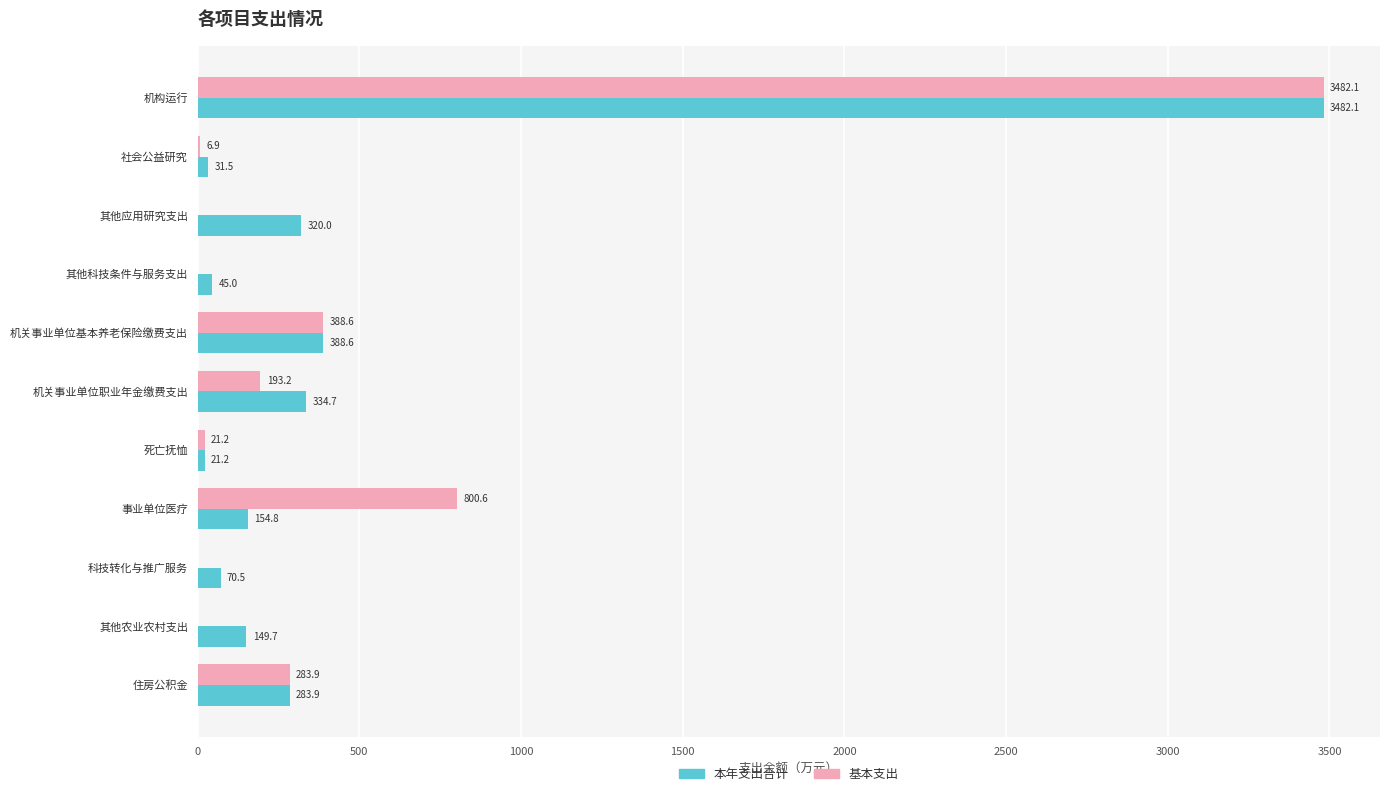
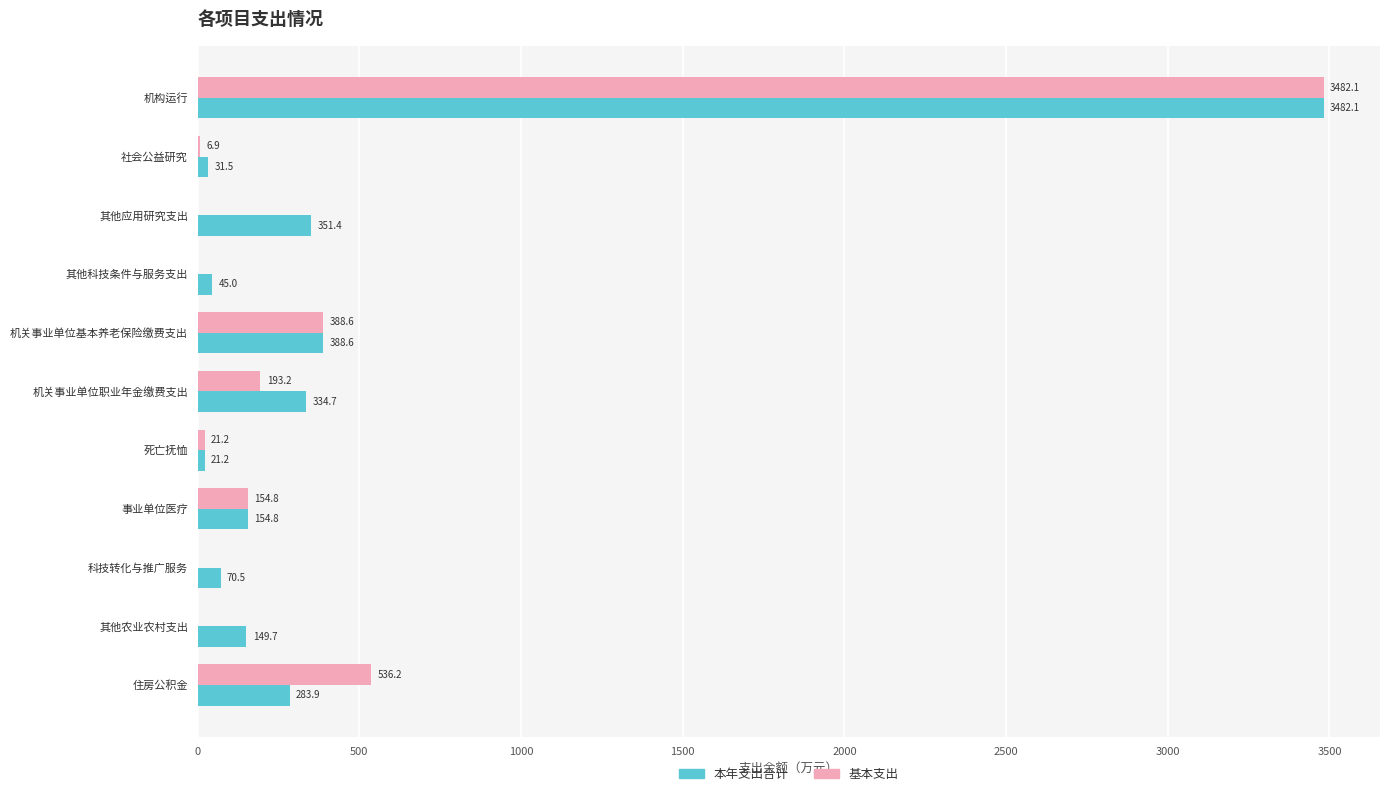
  {
    "本年支出合计": {
      "机构运行": 3482.1,
      "社会公益研究": 31.5,
-     "其他应用研究支出": 320.0,
+     "其他应用研究支出": 351.4,
      "其他科技条件与服务支出": 45.0,
      "机关事业单位基本养老保险缴费支出": 388.6,
      "机关事业单位职业年金缴费支出": 334.7,
      "死亡抚恤": 21.2,
      "事业单位医疗": 154.8,
      "科技转化与推广服务": 70.5,
      "其他农业农村支出": 149.7,
      "住房公积金": 283.9
    },
    "基本支出": {
      "机构运行": 3482.1,
      "社会公益研究": 6.9,
      "机关事业单位基本养老保险缴费支出": 388.6,
      "机关事业单位职业年金缴费支出": 193.2,
      "死亡抚恤": 21.2,
-     "事业单位医疗": 800.6,
-     "住房公积金": 283.9
+     "事业单位医疗": 154.8,
+     "住房公积金": 536.2
    }
  }
